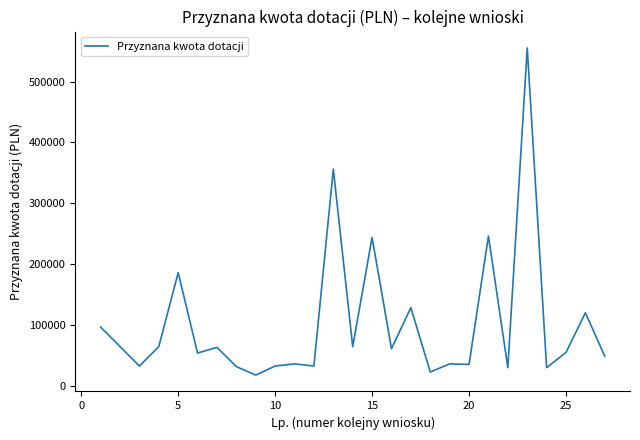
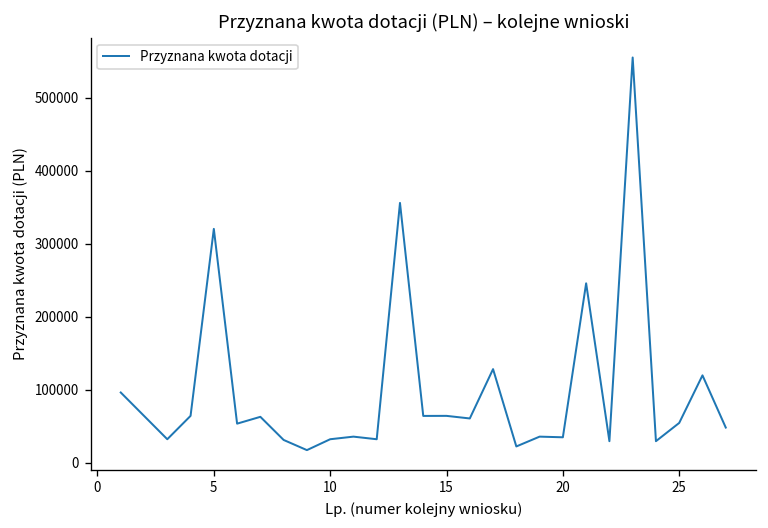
  {
-   "5": 190000,
+   "5": 320000,
    "10": 30000,
-   "15": 240000,
+   "15": 60000,
    "20": 30000,
    "25": 50000
  }
